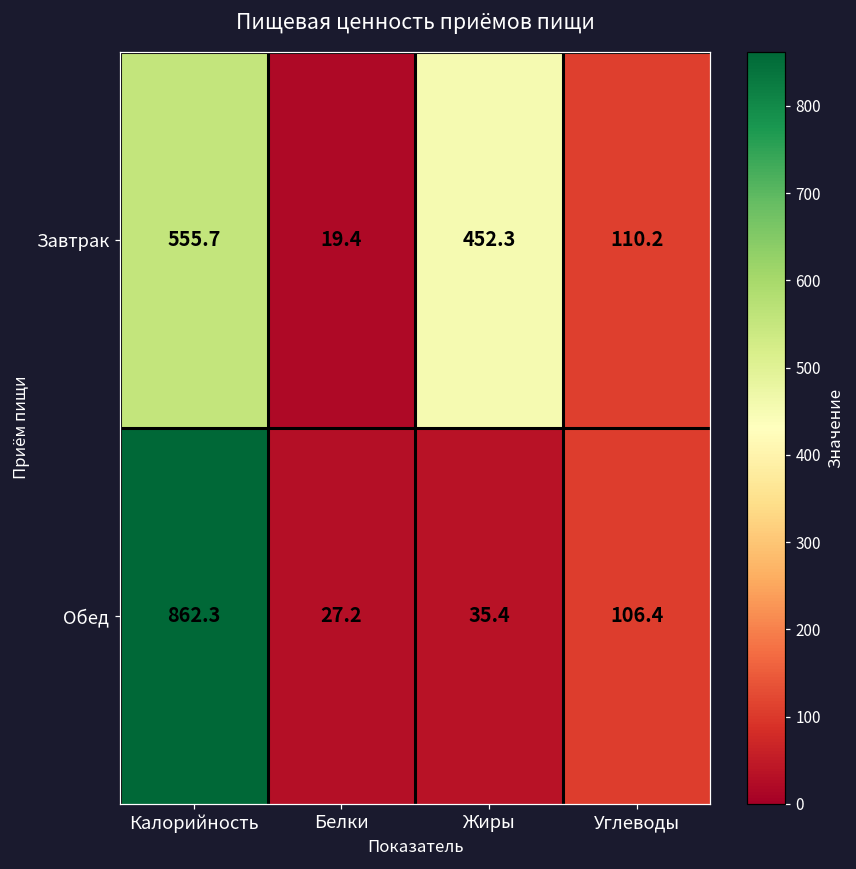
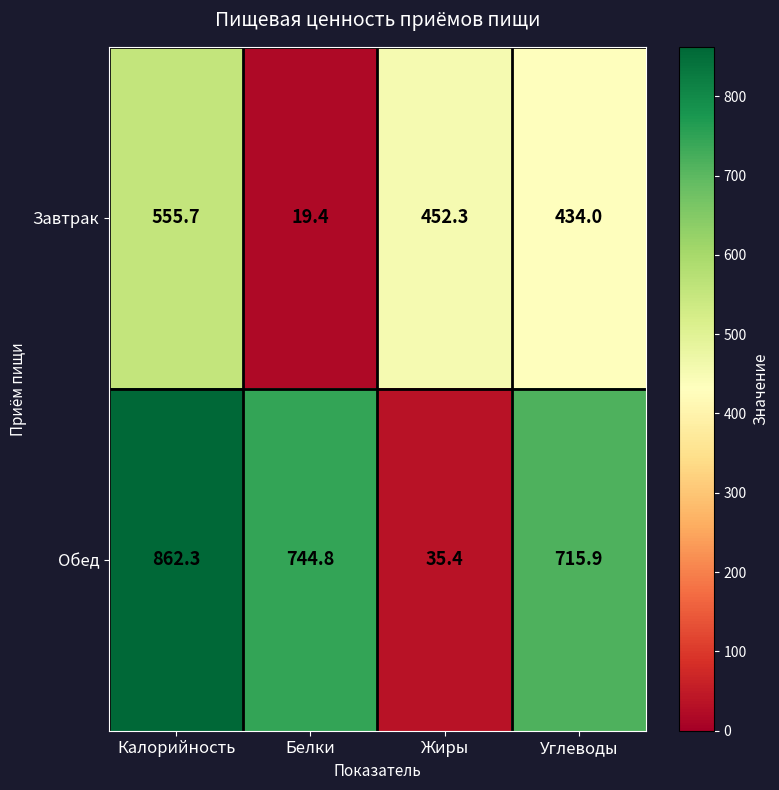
  {
    "Завтрак": {
      "Калорийность": 555.7,
      "Белки": 19.4,
      "Жиры": 452.3,
-     "Углеводы": 110.2
+     "Углеводы": 434.0
    },
    "Обед": {
      "Калорийность": 862.3,
-     "Белки": 27.2,
+     "Белки": 744.8,
      "Жиры": 35.4,
-     "Углеводы": 106.4
+     "Углеводы": 715.9
    }
  }
